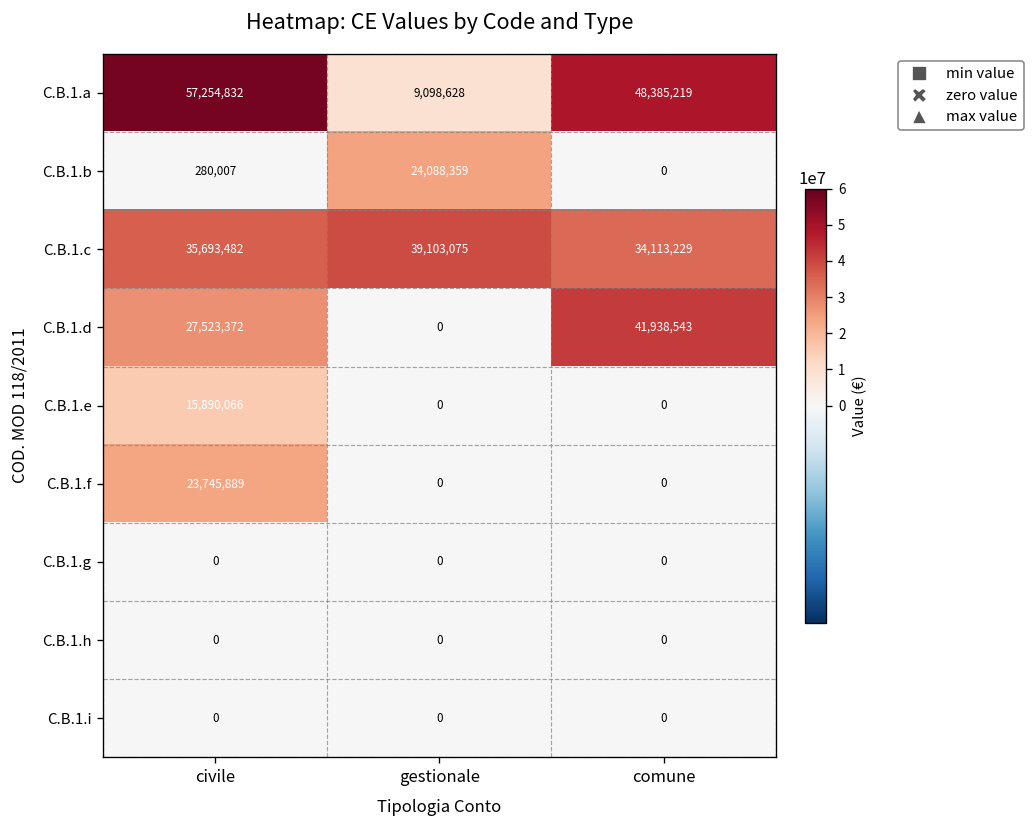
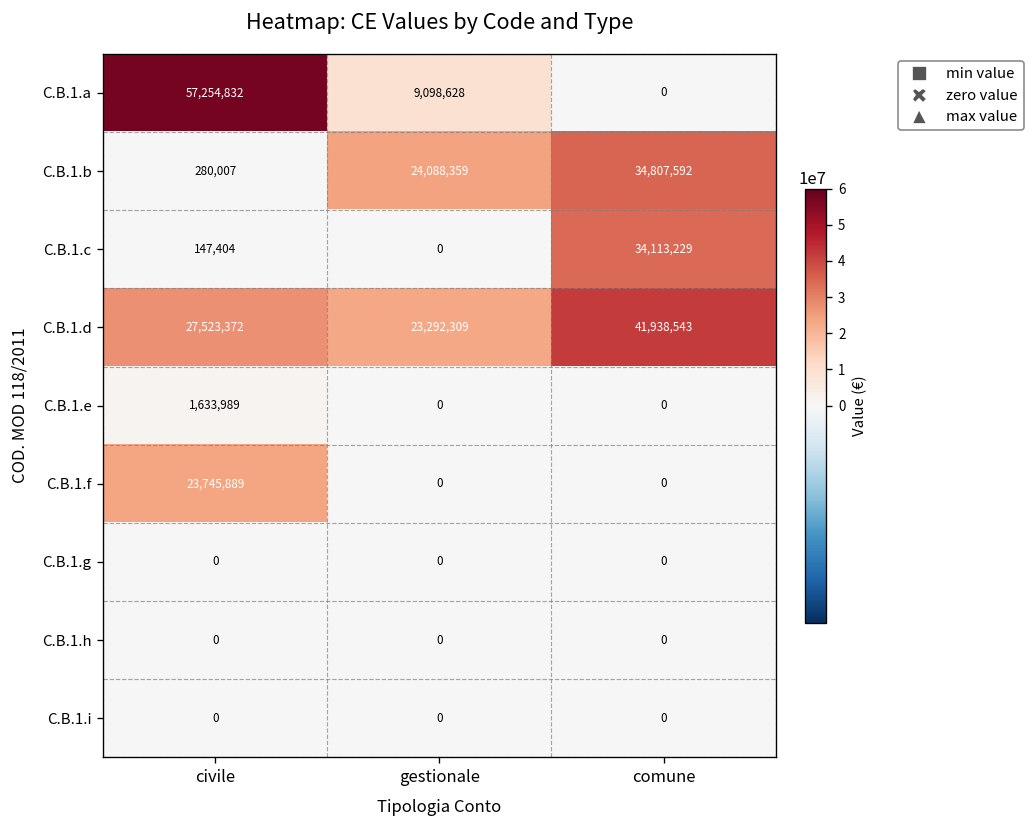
  {
    "C.B.1.a": {
      "civile": "57,254,832",
      "gestionale": "9,098,628",
-     "comune": "48,385,219"
+     "comune": "0"
    },
    "C.B.1.b": {
      "civile": "280,007",
      "gestionale": "24,088,359",
-     "comune": "0"
+     "comune": "34,807,592"
    },
    "C.B.1.c": {
-     "civile": "35,693,482",
-     "gestionale": "39,103,075",
+     "civile": "147,404",
+     "gestionale": "0",
      "comune": "34,113,229"
    },
    "C.B.1.d": {
      "civile": "27,523,372",
-     "gestionale": "0",
+     "gestionale": "23,292,309",
      "comune": "41,938,543"
    },
    "C.B.1.e": {
-     "civile": "15,890,066",
+     "civile": "1,633,989",
      "gestionale": "0",
      "comune": "0"
    },
    "C.B.1.f": {
      "civile": "23,745,889",
      "gestionale": "0",
      "comune": "0"
    },
    "C.B.1.g": {
      "civile": "0",
      "gestionale": "0",
      "comune": "0"
    },
    "C.B.1.h": {
      "civile": "0",
      "gestionale": "0",
      "comune": "0"
    },
    "C.B.1.i": {
      "civile": "0",
      "gestionale": "0",
      "comune": "0"
    }
  }
